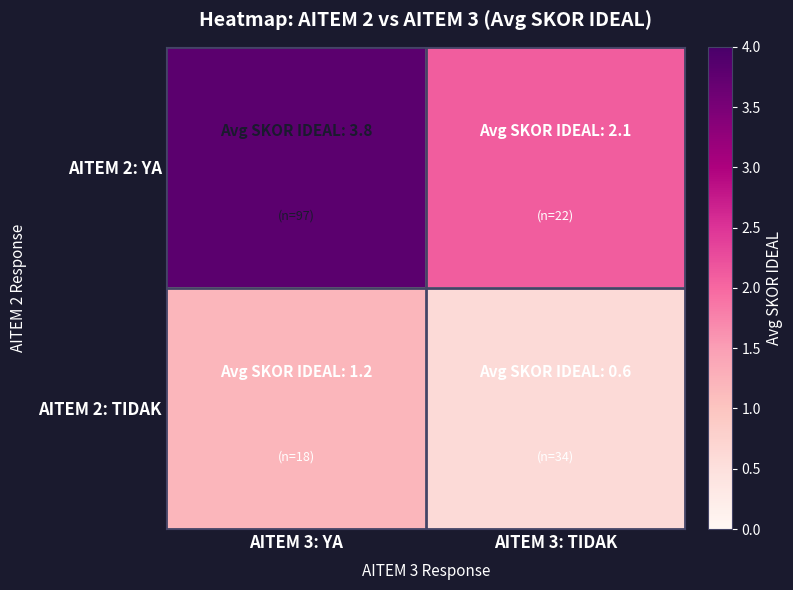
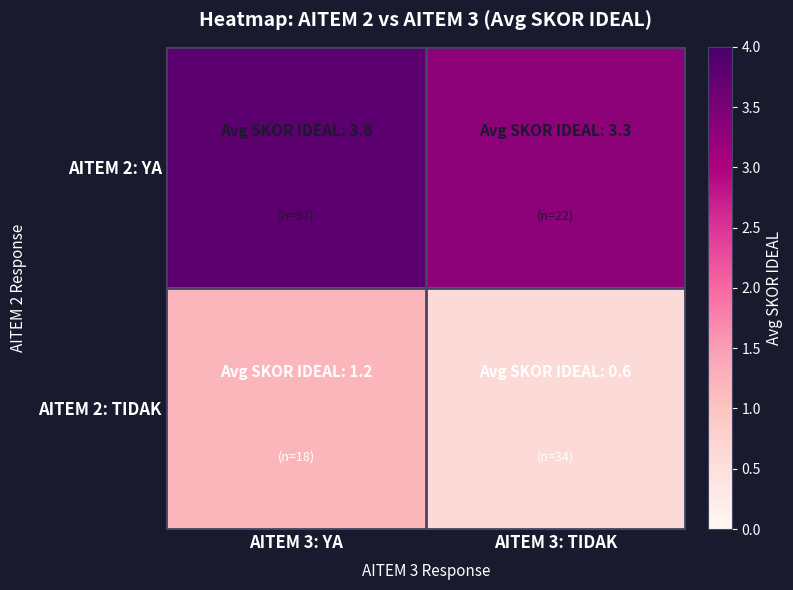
  {
    "AITEM 2: YA": {
-     "AITEM 3: TIDAK": 2.1
+     "AITEM 3: TIDAK": 3.3
    }
  }
